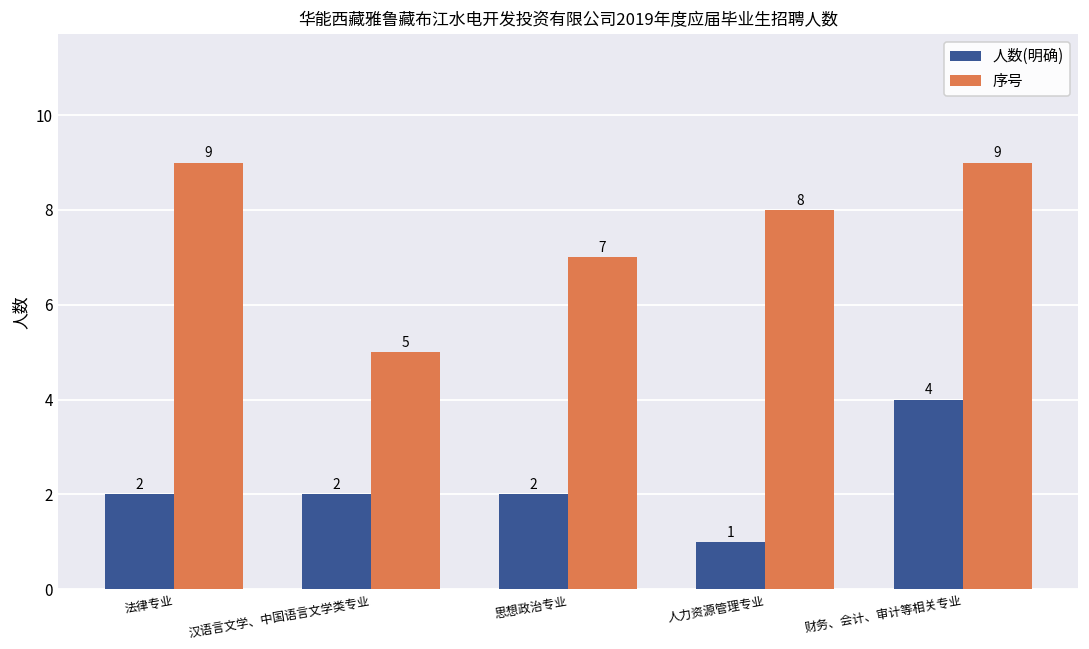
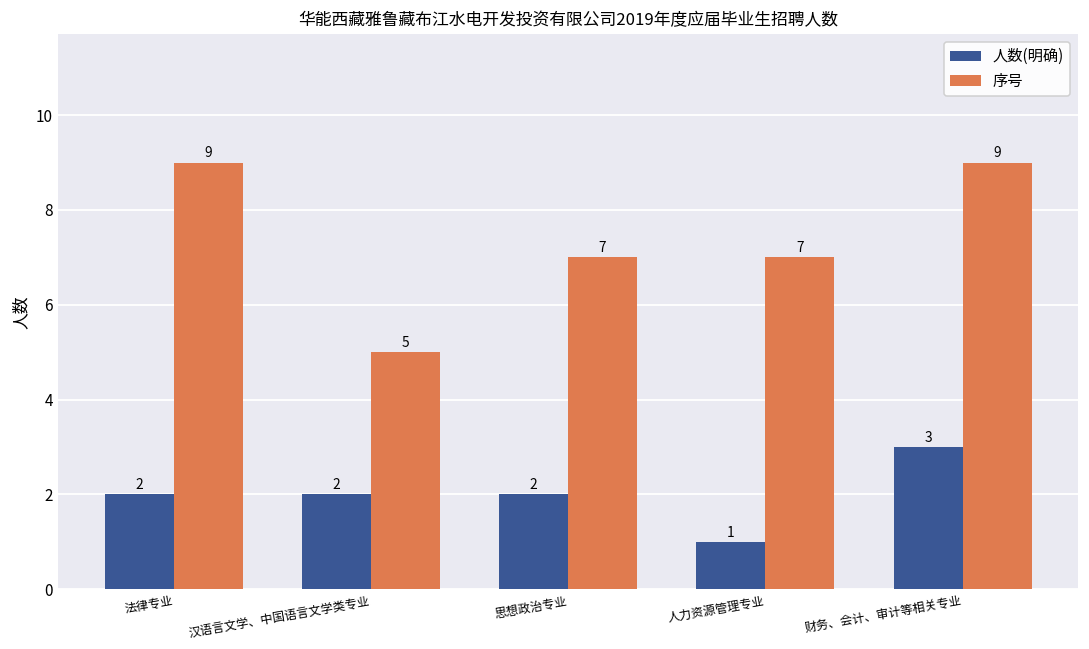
  {
    "人数(明确)": {
      "法律专业": 2,
      "汉语言文学、中国语言文学类专业": 2,
      "思想政治专业": 2,
      "人力资源管理专业": 1,
-     "财务、会计、审计等相关专业": 4
+     "财务、会计、审计等相关专业": 3
    },
    "序号": {
      "法律专业": 9,
      "汉语言文学、中国语言文学类专业": 5,
      "思想政治专业": 7,
-     "人力资源管理专业": 8,
+     "人力资源管理专业": 7,
      "财务、会计、审计等相关专业": 9
    }
  }
